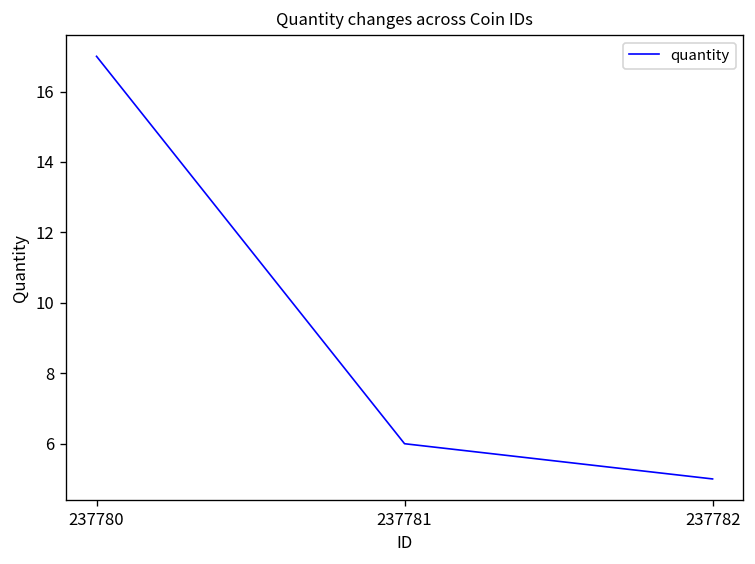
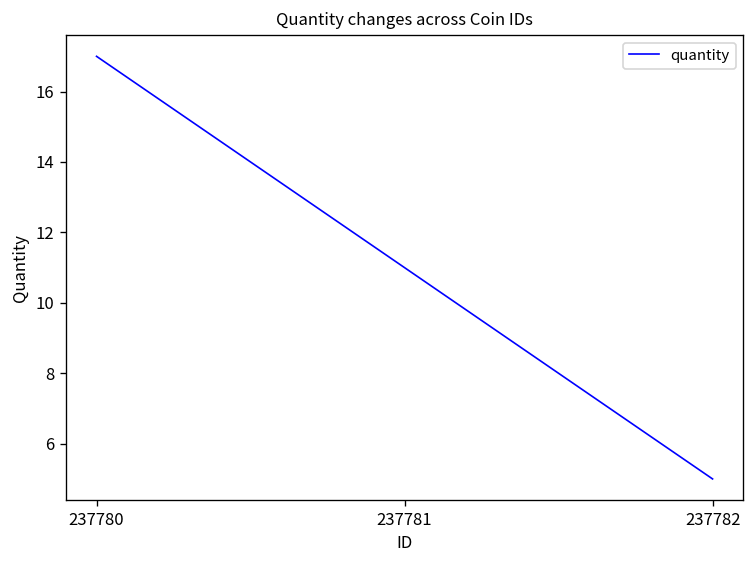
  {
    "237780": 17,
-   "237781": 6,
+   "237781": 11,
    "237782": 5
  }
